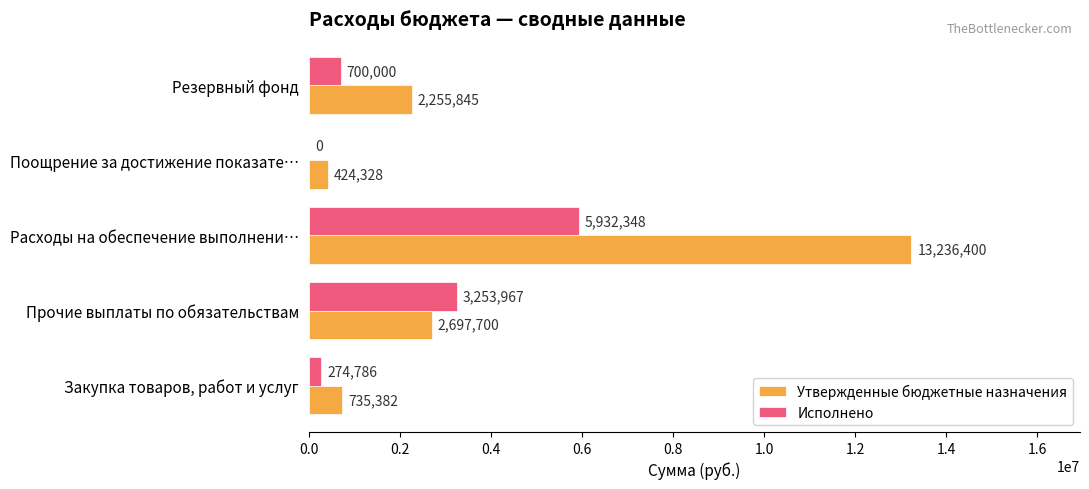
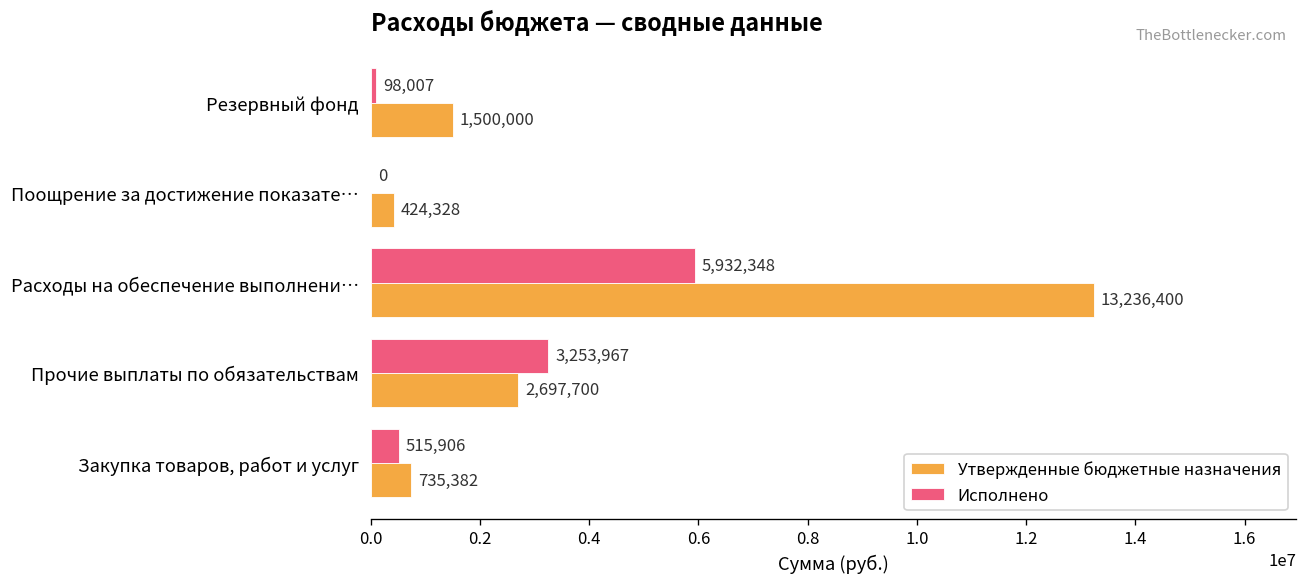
  {
    "Утвержденные бюджетные назначения": {
-     "Резервный фонд": "2,255,845",
+     "Резервный фонд": "1,500,000",
      "Поощрение за достижение показате…": "424,328",
      "Расходы на обеспечение выполнени…": "13,236,400",
      "Прочие выплаты по обязательствам": "2,697,700",
      "Закупка товаров, работ и услуг": "735,382"
    },
    "Исполнено": {
-     "Резервный фонд": "700,000",
+     "Резервный фонд": "98,007",
      "Поощрение за достижение показате…": "0",
      "Расходы на обеспечение выполнени…": "5,932,348",
      "Прочие выплаты по обязательствам": "3,253,967",
-     "Закупка товаров, работ и услуг": "274,786"
+     "Закупка товаров, работ и услуг": "515,906"
    }
  }
